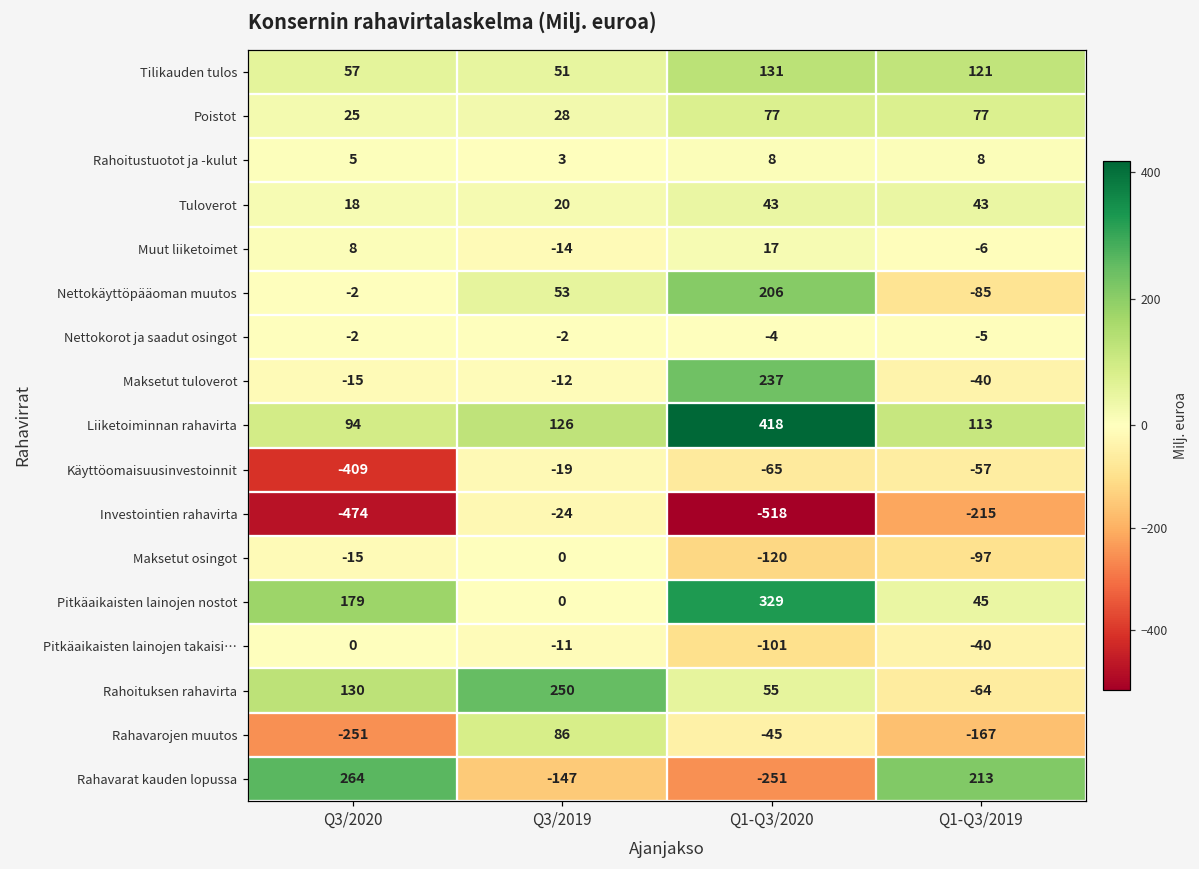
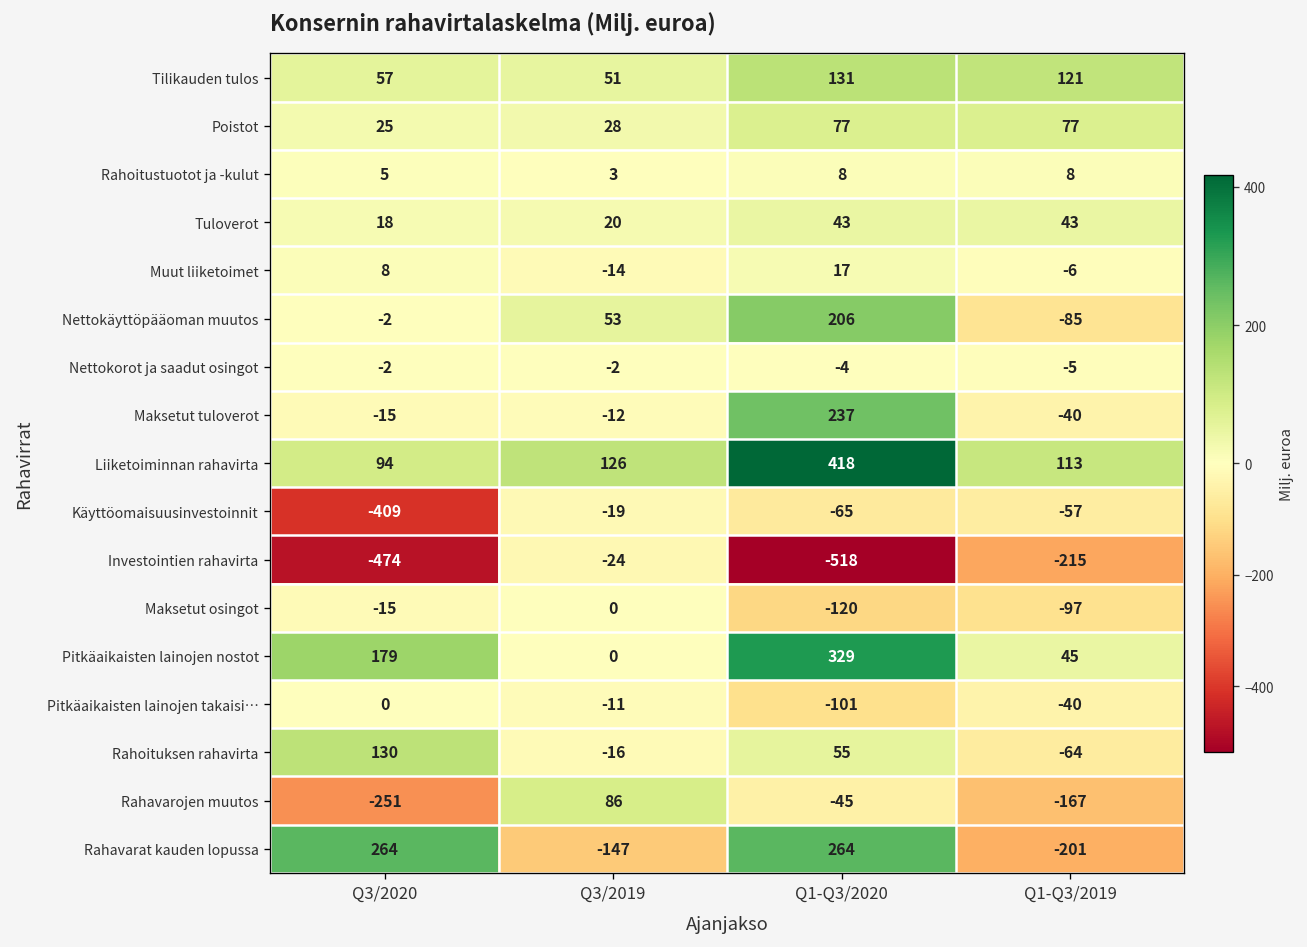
  {
    "Tilikauden tulos": {
      "Q3/2020": 57,
      "Q3/2019": 51,
      "Q1-Q3/2020": 131,
      "Q1-Q3/2019": 121
    },
    "Poistot": {
      "Q3/2020": 25,
      "Q3/2019": 28,
      "Q1-Q3/2020": 77,
      "Q1-Q3/2019": 77
    },
    "Rahoitustuotot ja -kulut": {
      "Q3/2020": 5,
      "Q3/2019": 3,
      "Q1-Q3/2020": 8,
      "Q1-Q3/2019": 8
    },
    "Tuloverot": {
      "Q3/2020": 18,
      "Q3/2019": 20,
      "Q1-Q3/2020": 43,
      "Q1-Q3/2019": 43
    },
    "Muut liiketoimet": {
      "Q3/2020": 8,
      "Q3/2019": -14,
      "Q1-Q3/2020": 17,
      "Q1-Q3/2019": -6
    },
    "Nettokäyttöpääoman muutos": {
      "Q3/2020": -2,
      "Q3/2019": 53,
      "Q1-Q3/2020": 206,
      "Q1-Q3/2019": -85
    },
    "Nettokorot ja saadut osingot": {
      "Q3/2020": -2,
      "Q3/2019": -2,
      "Q1-Q3/2020": -4,
      "Q1-Q3/2019": -5
    },
    "Maksetut tuloverot": {
      "Q3/2020": -15,
      "Q3/2019": -12,
      "Q1-Q3/2020": 237,
      "Q1-Q3/2019": -40
    },
    "Liiketoiminnan rahavirta": {
      "Q3/2020": 94,
      "Q3/2019": 126,
      "Q1-Q3/2020": 418,
      "Q1-Q3/2019": 113
    },
    "Käyttöomaisuusinvestoinnit": {
      "Q3/2020": -409,
      "Q3/2019": -19,
      "Q1-Q3/2020": -65,
      "Q1-Q3/2019": -57
    },
    "Investointien rahavirta": {
      "Q3/2020": -474,
      "Q3/2019": -24,
      "Q1-Q3/2020": -518,
      "Q1-Q3/2019": -215
    },
    "Maksetut osingot": {
      "Q3/2020": -15,
      "Q3/2019": 0,
      "Q1-Q3/2020": -120,
      "Q1-Q3/2019": -97
    },
    "Pitkäaikaisten lainojen nostot": {
      "Q3/2020": 179,
      "Q3/2019": 0,
      "Q1-Q3/2020": 329,
      "Q1-Q3/2019": 45
    },
    "Pitkäaikaisten lainojen takaisi…": {
      "Q3/2020": 0,
      "Q3/2019": -11,
      "Q1-Q3/2020": -101,
      "Q1-Q3/2019": -40
    },
    "Rahoituksen rahavirta": {
      "Q3/2020": 130,
-     "Q3/2019": 250,
+     "Q3/2019": -16,
      "Q1-Q3/2020": 55,
      "Q1-Q3/2019": -64
    },
    "Rahavarojen muutos": {
      "Q3/2020": -251,
      "Q3/2019": 86,
      "Q1-Q3/2020": -45,
      "Q1-Q3/2019": -167
    },
    "Rahavarat kauden lopussa": {
      "Q3/2020": 264,
      "Q3/2019": -147,
-     "Q1-Q3/2020": -251,
-     "Q1-Q3/2019": 213
+     "Q1-Q3/2020": 264,
+     "Q1-Q3/2019": -201
    }
  }
